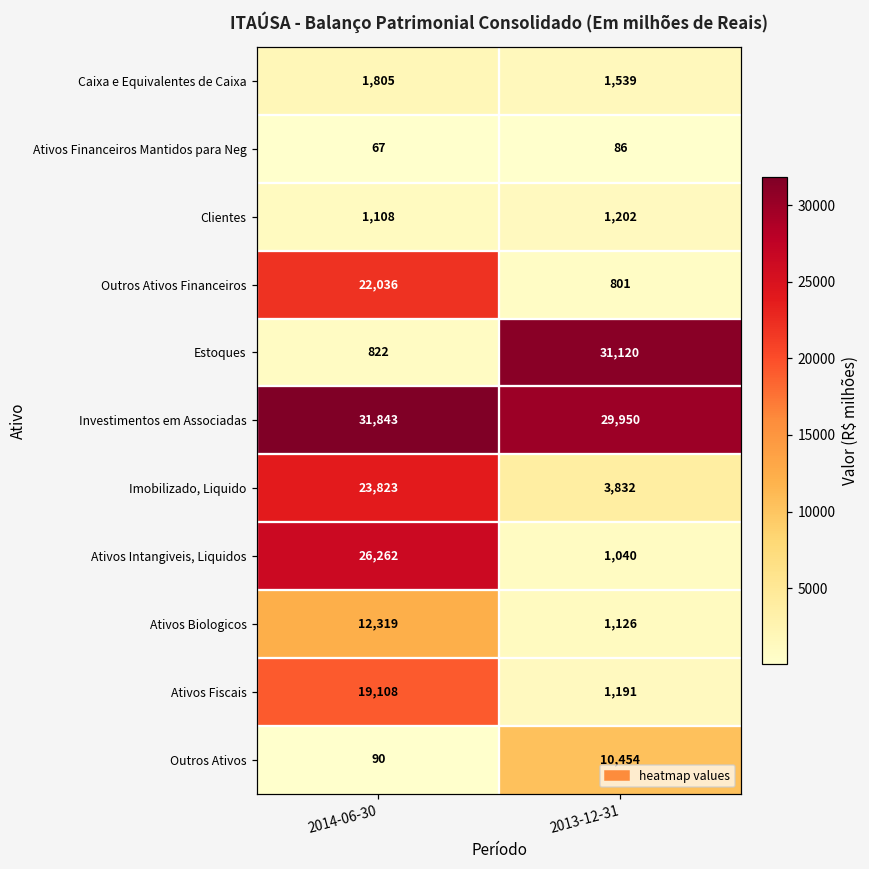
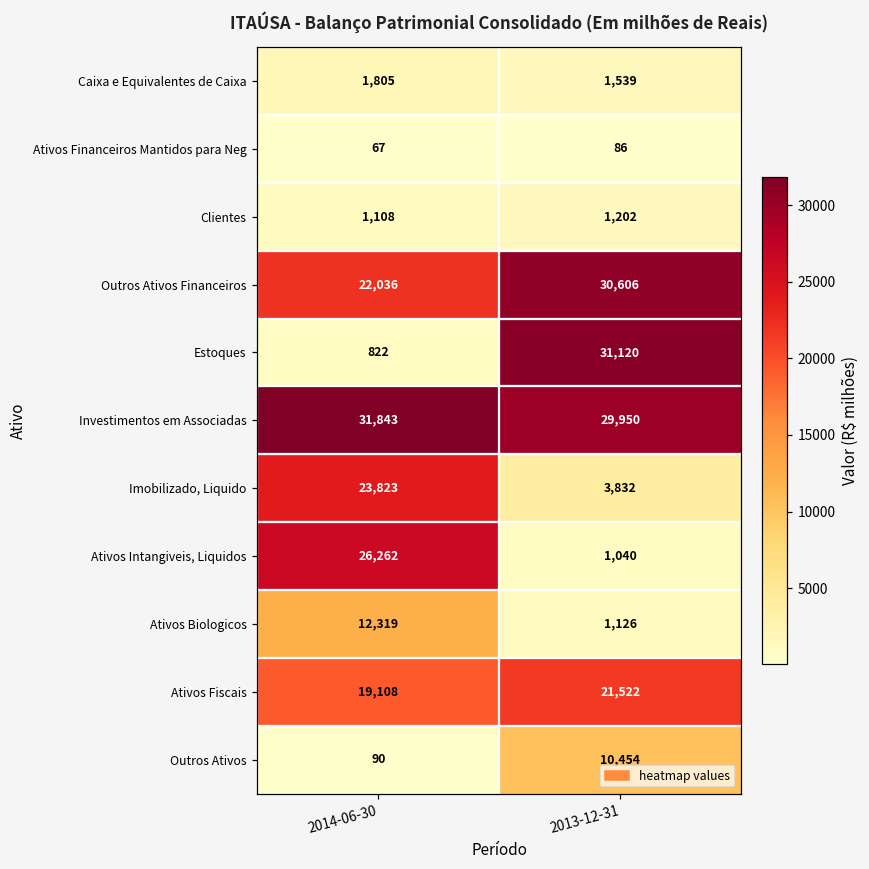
  {
    "Caixa e Equivalentes de Caixa": {
      "2014-06-30": "1,805",
      "2013-12-31": "1,539"
    },
    "Ativos Financeiros Mantidos para Neg": {
      "2014-06-30": "67",
      "2013-12-31": "86"
    },
    "Clientes": {
      "2014-06-30": "1,108",
      "2013-12-31": "1,202"
    },
    "Outros Ativos Financeiros": {
      "2014-06-30": "22,036",
-     "2013-12-31": "801"
+     "2013-12-31": "30,606"
    },
    "Estoques": {
      "2014-06-30": "822",
      "2013-12-31": "31,120"
    },
    "Investimentos em Associadas": {
      "2014-06-30": "31,843",
      "2013-12-31": "29,950"
    },
    "Imobilizado, Liquido": {
      "2014-06-30": "23,823",
      "2013-12-31": "3,832"
    },
    "Ativos Intangiveis, Liquidos": {
      "2014-06-30": "26,262",
      "2013-12-31": "1,040"
    },
    "Ativos Biologicos": {
      "2014-06-30": "12,319",
      "2013-12-31": "1,126"
    },
    "Ativos Fiscais": {
      "2014-06-30": "19,108",
-     "2013-12-31": "1,191"
+     "2013-12-31": "21,522"
    },
    "Outros Ativos": {
      "2014-06-30": "90"
    }
  }
